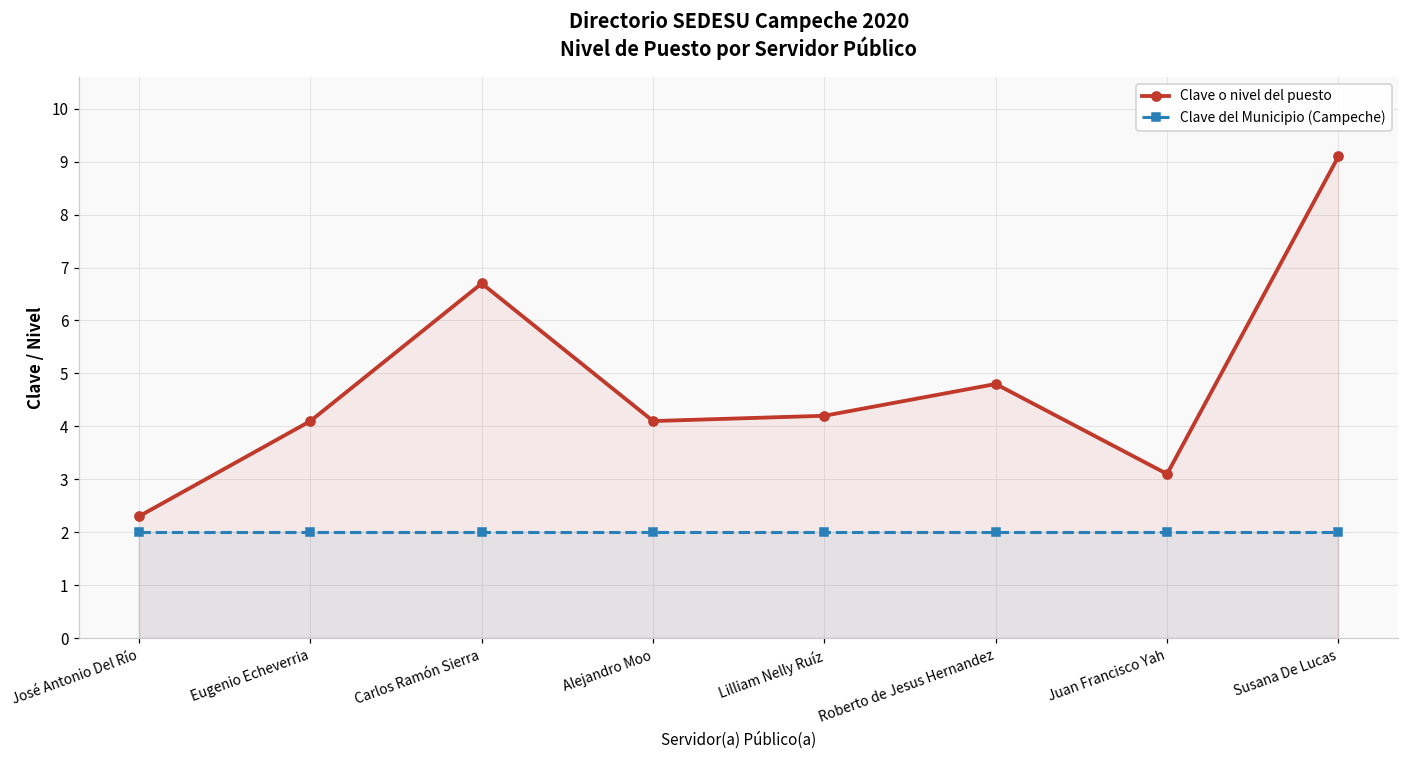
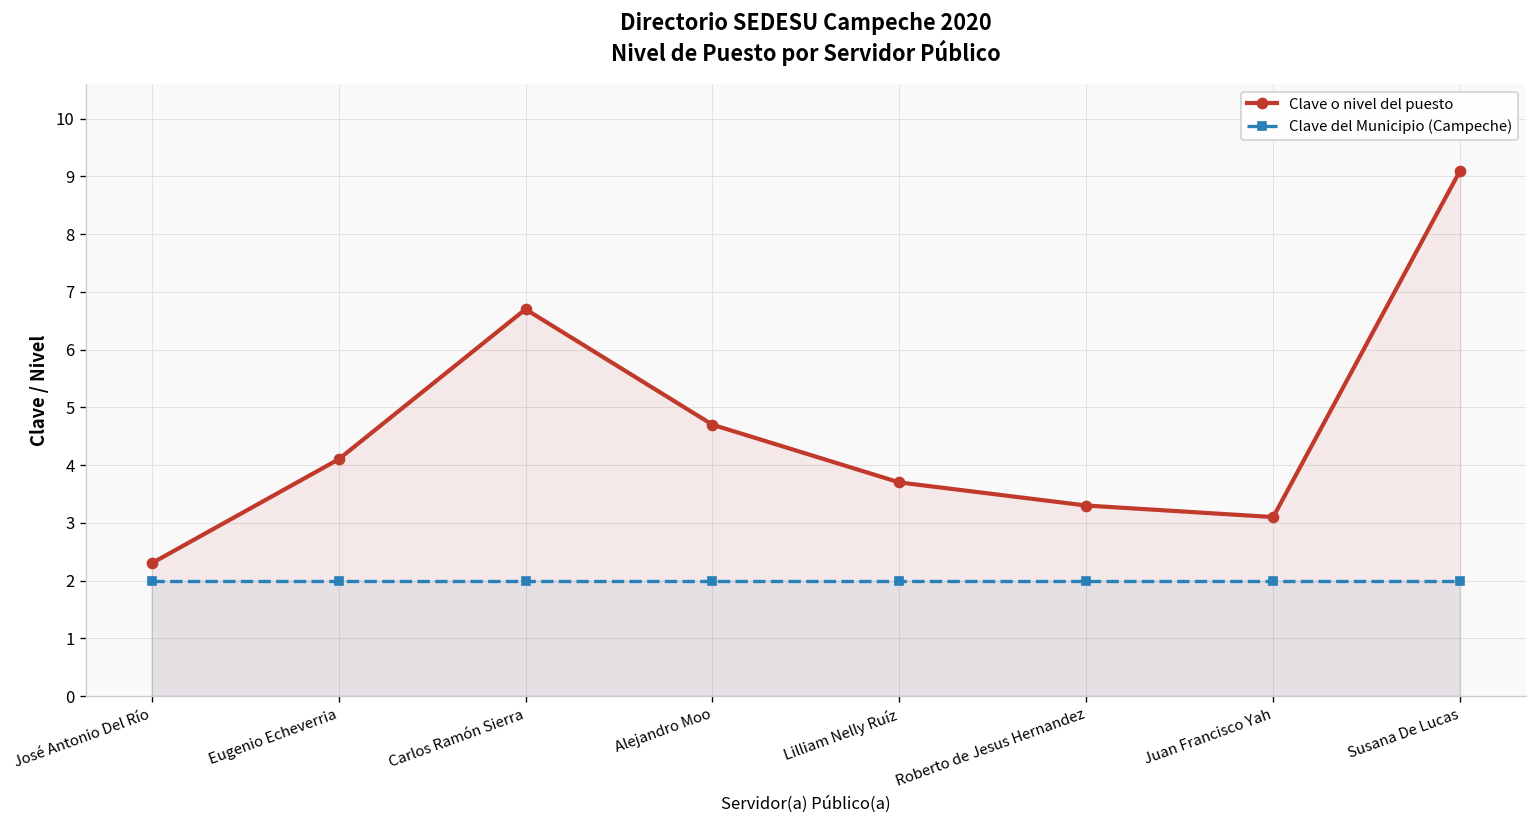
  {
    "Clave o nivel del puesto": {
      "José Antonio Del Río": 2.3,
      "Eugenio Echeverria": 4.1,
      "Carlos Ramón Sierra": 6.7,
-     "Alejandro Moo": 4.1,
-     "Lilliam Nelly Ruíz": 4.2,
-     "Roberto de Jesus Hernandez": 4.8,
+     "Alejandro Moo": 4.7,
+     "Lilliam Nelly Ruíz": 3.7,
+     "Roberto de Jesus Hernandez": 3.3,
      "Juan Francisco Yah": 3.1,
      "Susana De Lucas": 9.1
    },
    "Clave del Municipio (Campeche)": {
      "José Antonio Del Río": 2.0,
      "Eugenio Echeverria": 2.0,
      "Carlos Ramón Sierra": 2.0,
      "Alejandro Moo": 2.0,
      "Lilliam Nelly Ruíz": 2.0,
      "Roberto de Jesus Hernandez": 2.0,
      "Juan Francisco Yah": 2.0,
      "Susana De Lucas": 2.0
    }
  }
